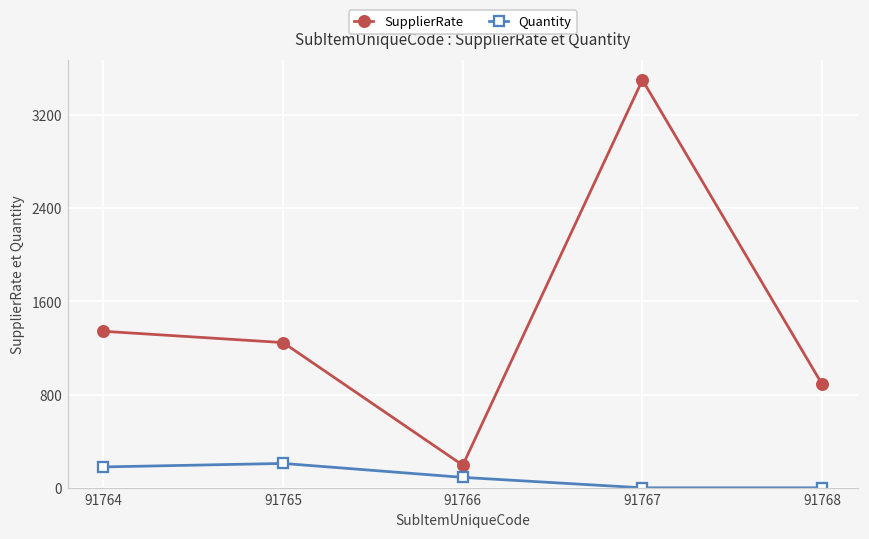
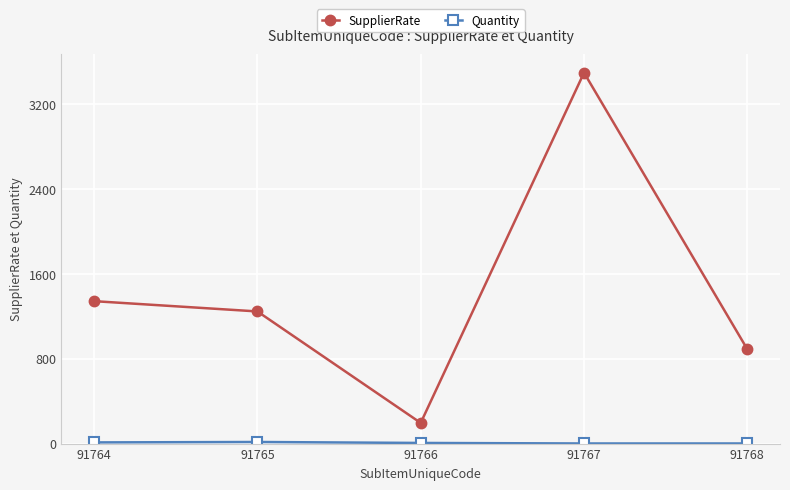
  {
    "SupplierRate": {
      "91764": 1340,
      "91765": 1250,
      "91766": 200,
      "91767": 3500,
      "91768": 890
    },
    "Quantity": {
-     "91764": 180,
-     "91765": 210,
-     "91766": 90,
+     "91764": 10,
+     "91765": 20,
+     "91766": 10,
      "91767": 0,
      "91768": 0
    }
  }
